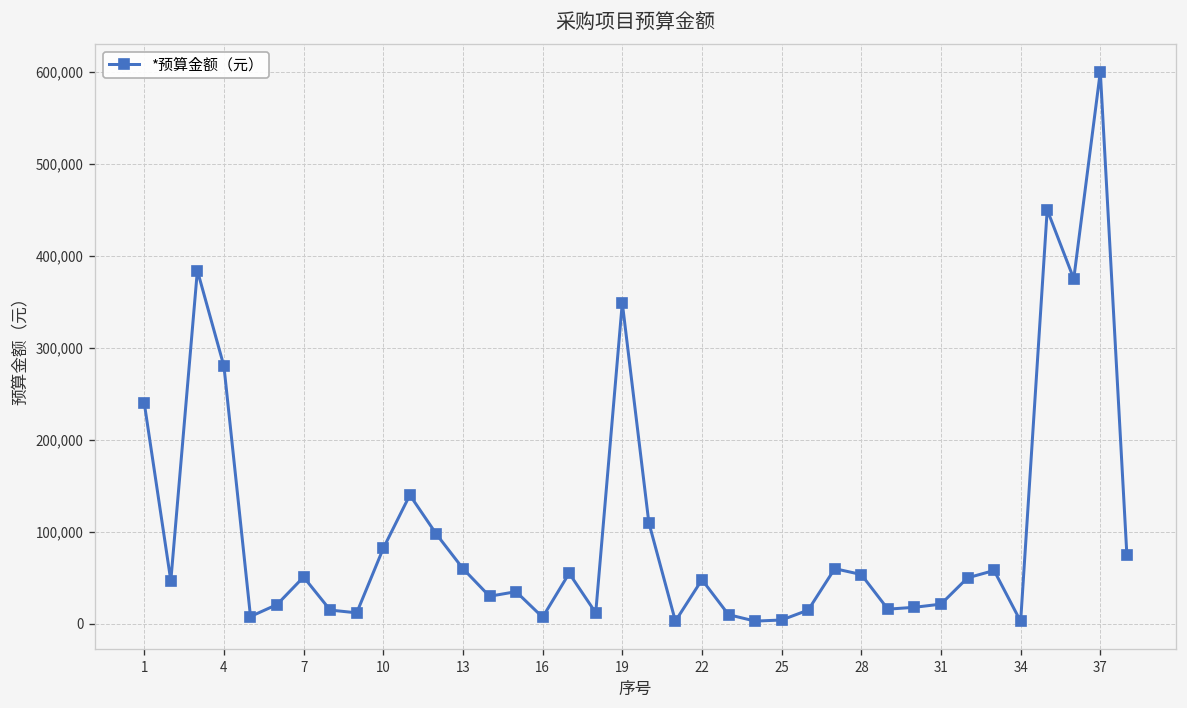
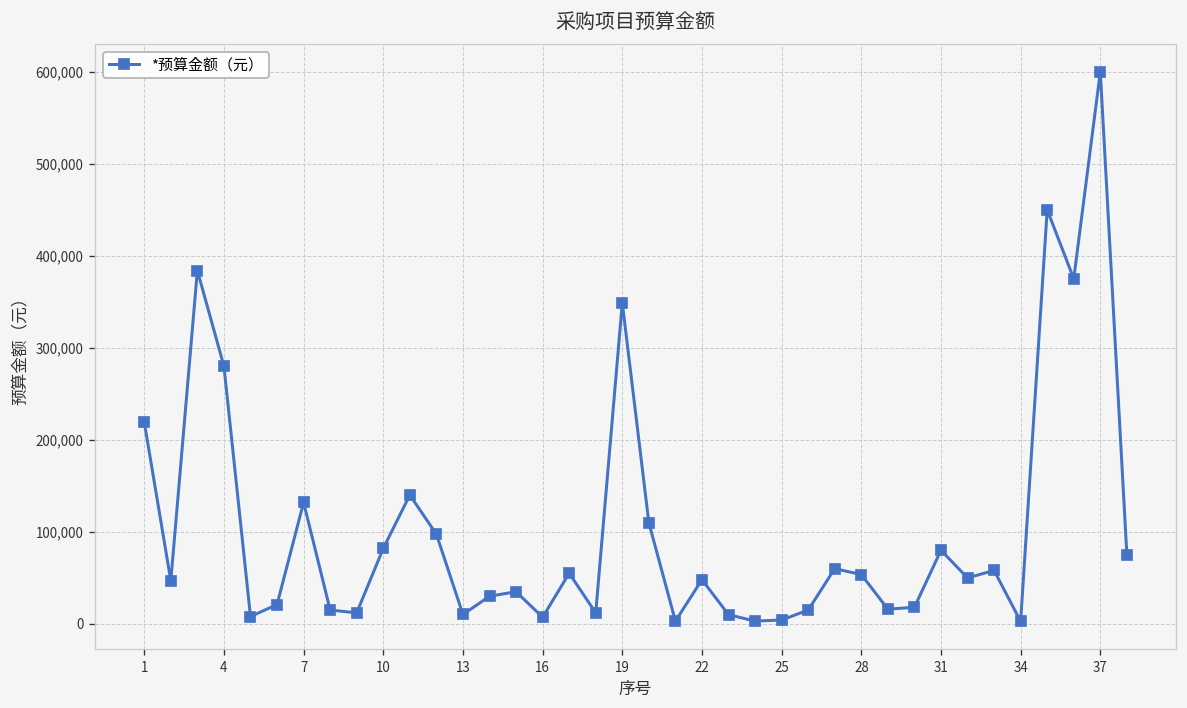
  {
-   "1": "240,000",
+   "1": "220,000",
    "4": "280,000",
-   "7": "50,000",
+   "7": "130,000",
    "10": "80,000",
-   "13": "60,000",
+   "13": "10,000",
    "16": "10,000",
    "19": "350,000",
    "22": "50,000",
    "25": "0",
    "28": "50,000",
-   "31": "20,000",
+   "31": "80,000",
    "34": "0",
    "37": "600,000"
  }
